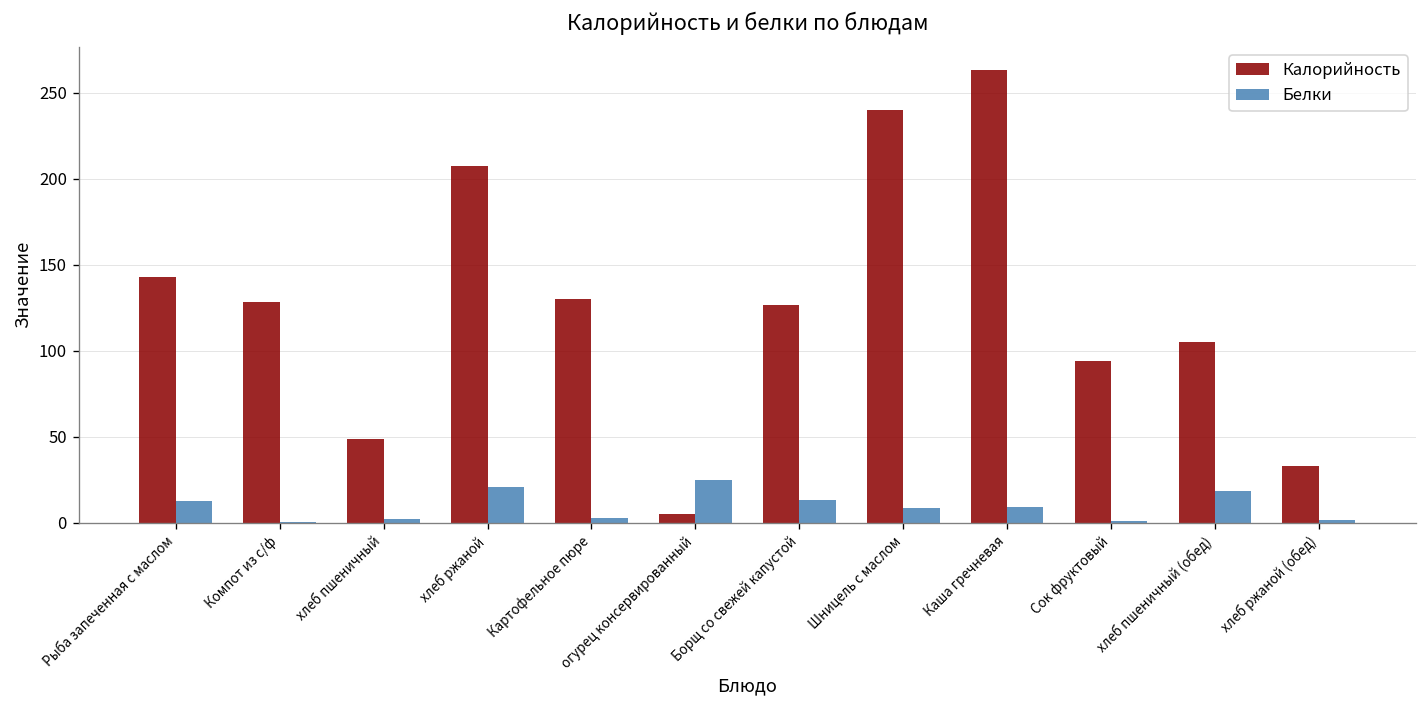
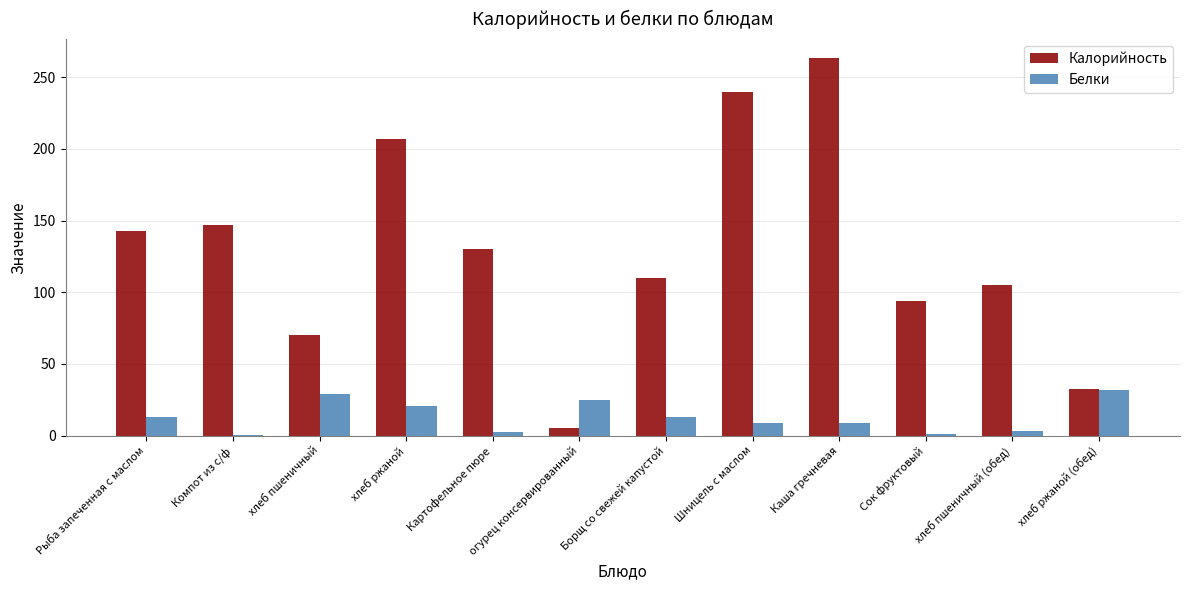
  {
    "Калорийность": {
      "Рыба запеченная с маслом": 143,
-     "Компот из с/ф": 128,
-     "хлеб пшеничный": 49,
+     "Компот из с/ф": 147,
+     "хлеб пшеничный": 70,
      "хлеб ржаной": 207,
      "Картофельное пюре": 130,
      "огурец консервированный": 5,
-     "Борщ со свежей капустой": 127,
+     "Борщ со свежей капустой": 110,
      "Шницель с маслом": 240,
      "Каша гречневая": 263,
      "Сок фруктовый": 94,
      "хлеб пшеничный (обед)": 105,
      "хлеб ржаной (обед)": 33
    },
    "Белки": {
      "Рыба запеченная с маслом": 13,
-     "хлеб пшеничный": 2,
+     "хлеб пшеничный": 29,
      "хлеб ржаной": 21,
      "Картофельное пюре": 3,
      "огурец консервированный": 25,
      "Борщ со свежей капустой": 13,
      "Шницель с маслом": 9,
      "Каша гречневая": 9,
-     "хлеб пшеничный (обед)": 18,
-     "хлеб ржаной (обед)": 2
+     "хлеб пшеничный (обед)": 3,
+     "хлеб ржаной (обед)": 32
    }
  }
